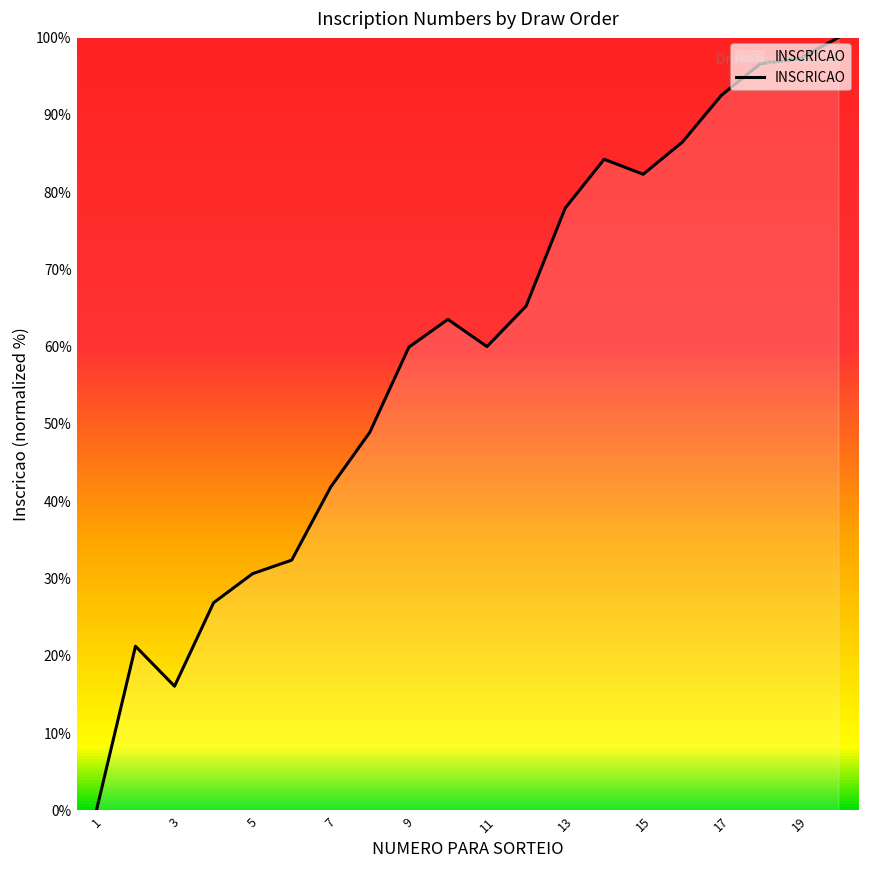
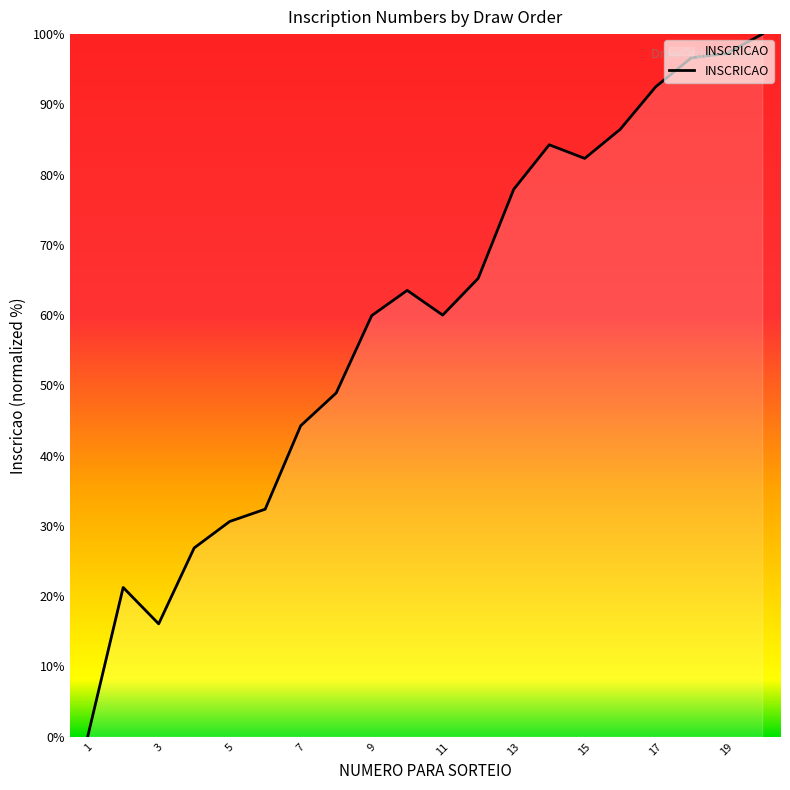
  {
    "1": "0%",
    "3": "16%",
    "5": "31%",
-   "7": "42%",
+   "7": "44%",
    "9": "60%",
    "11": "60%",
    "13": "78%",
    "15": "82%",
    "17": "93%"
  }
